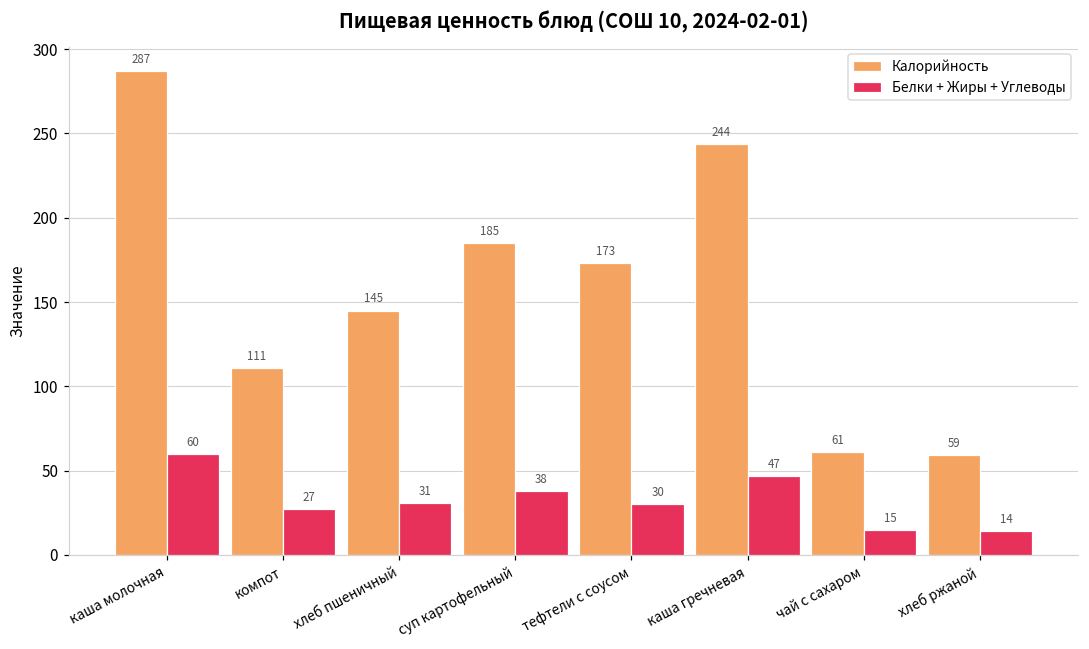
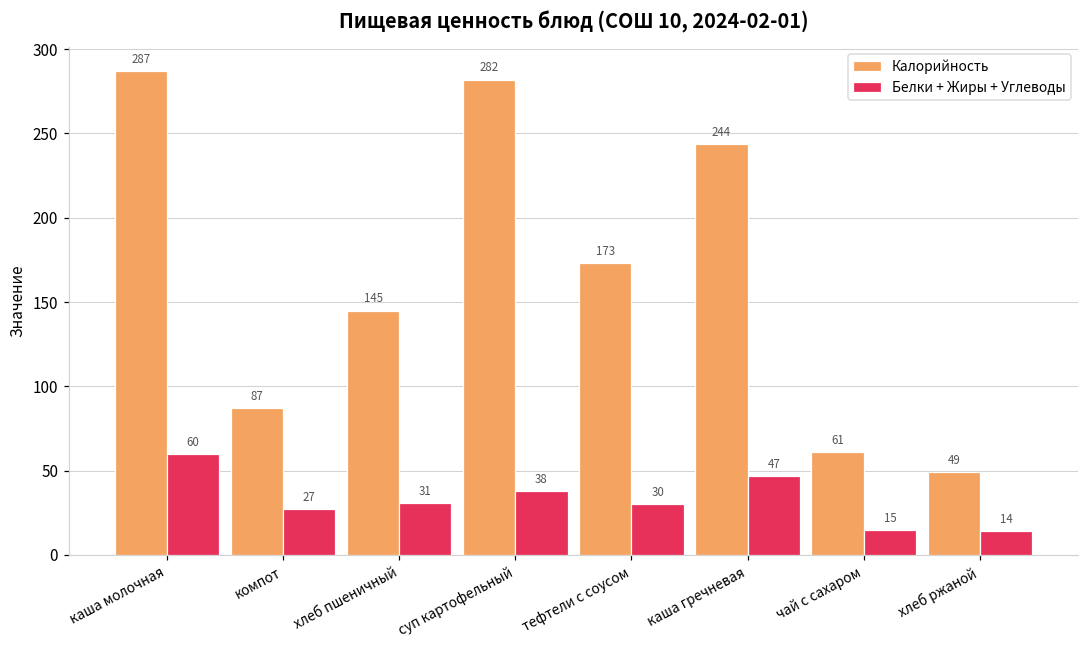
  {
    "Калорийность": {
      "каша молочная": 287,
-     "компот": 111,
+     "компот": 87,
      "хлеб пшеничный": 145,
-     "суп картофельный": 185,
+     "суп картофельный": 282,
      "тефтели с соусом": 173,
      "каша гречневая": 244,
      "чай с сахаром": 61,
-     "хлеб ржаной": 59
+     "хлеб ржаной": 49
    },
    "Белки + Жиры + Углеводы": {
      "каша молочная": 60,
      "компот": 27,
      "хлеб пшеничный": 31,
      "суп картофельный": 38,
      "тефтели с соусом": 30,
      "каша гречневая": 47,
      "чай с сахаром": 15,
      "хлеб ржаной": 14
    }
  }
